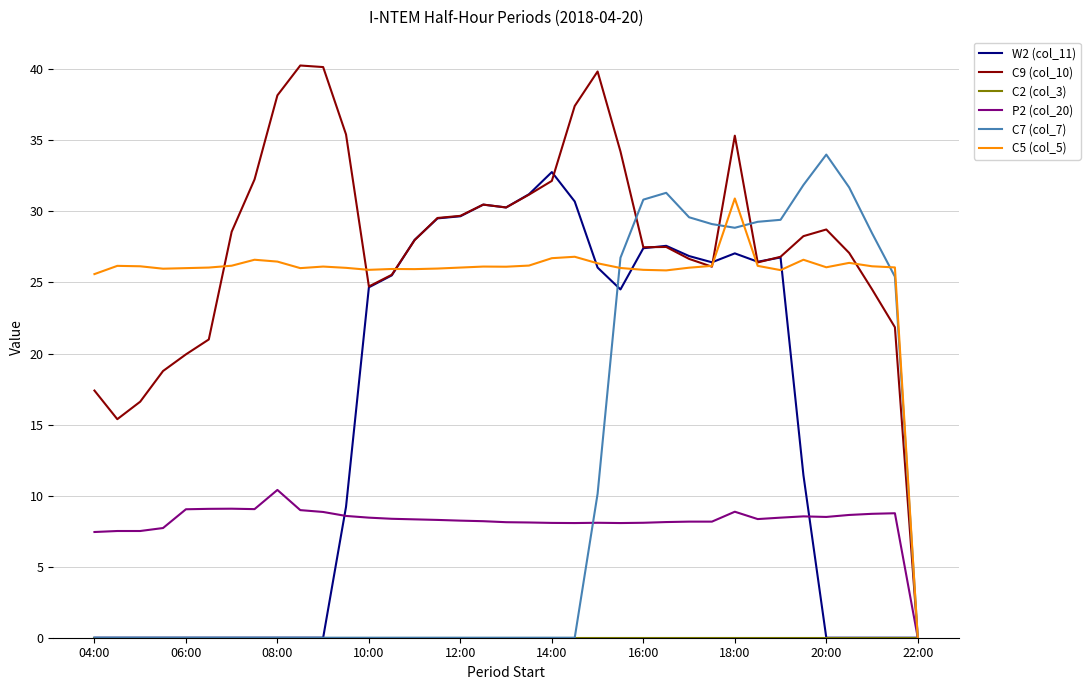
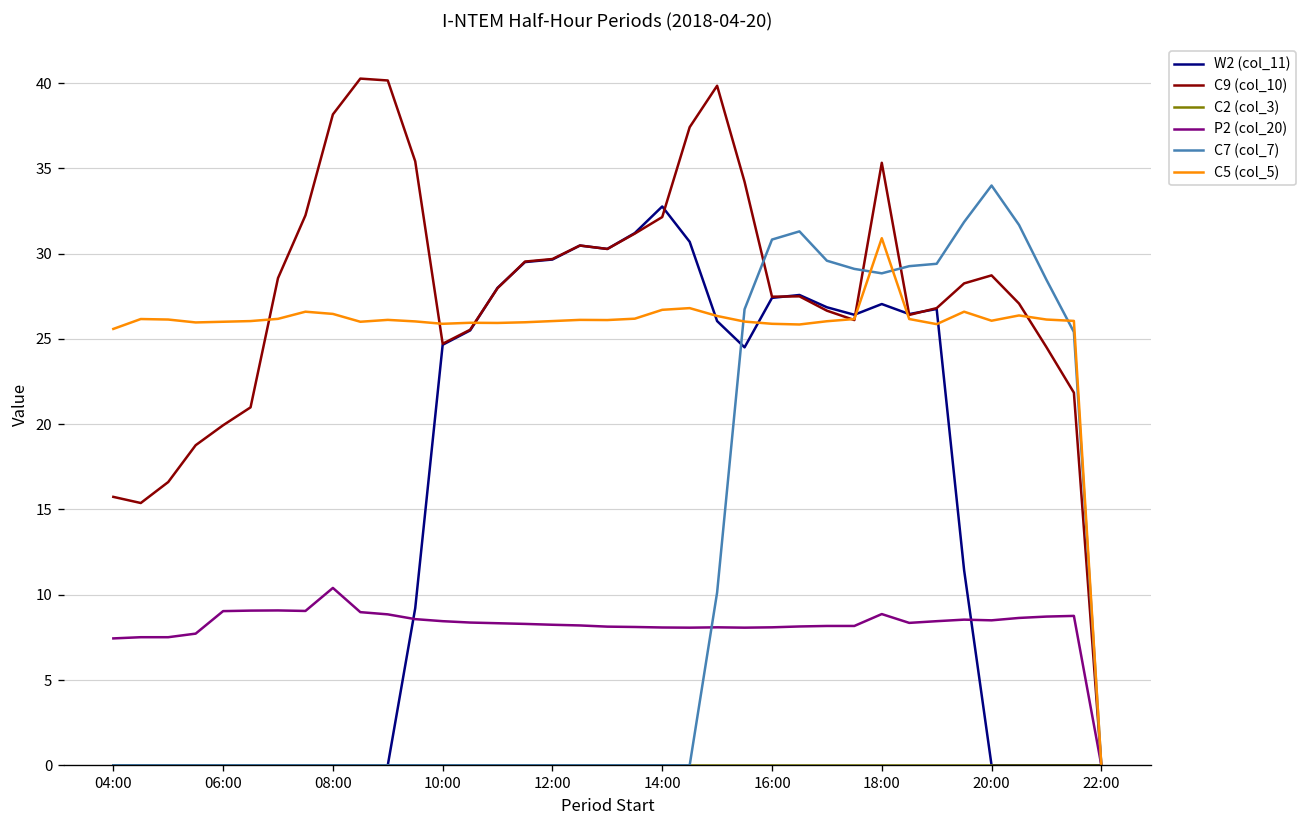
  {
    "W2 (col_11)": {
      "14:00": 32.8,
      "18:00": 27.0
    },
    "C9 (col_10)": {
-     "04:00": 17.4,
+     "04:00": 15.7,
      "06:00": 19.9,
      "08:00": 38.2,
      "14:00": 32.2,
      "18:00": 35.3,
      "20:00": 28.7
    },
    "C2 (col_3)": {
      "16:00": 0.0,
      "18:00": 0.0
    },
    "P2 (col_20)": {
      "04:00": 7.4,
      "06:00": 9.0,
      "08:00": 10.4,
      "10:00": 8.4,
      "12:00": 8.2,
      "14:00": 8.1,
      "16:00": 8.1,
      "18:00": 8.9,
      "20:00": 8.5
    },
    "C7 (col_7)": {
      "16:00": 30.8,
      "18:00": 28.9,
      "20:00": 34.0
    },
    "C5 (col_5)": {
      "04:00": 25.6,
      "06:00": 26.0,
      "08:00": 26.5,
      "10:00": 25.9,
      "12:00": 26.0,
      "14:00": 26.7,
      "16:00": 25.9,
      "18:00": 30.9,
      "20:00": 26.1
    }
  }
